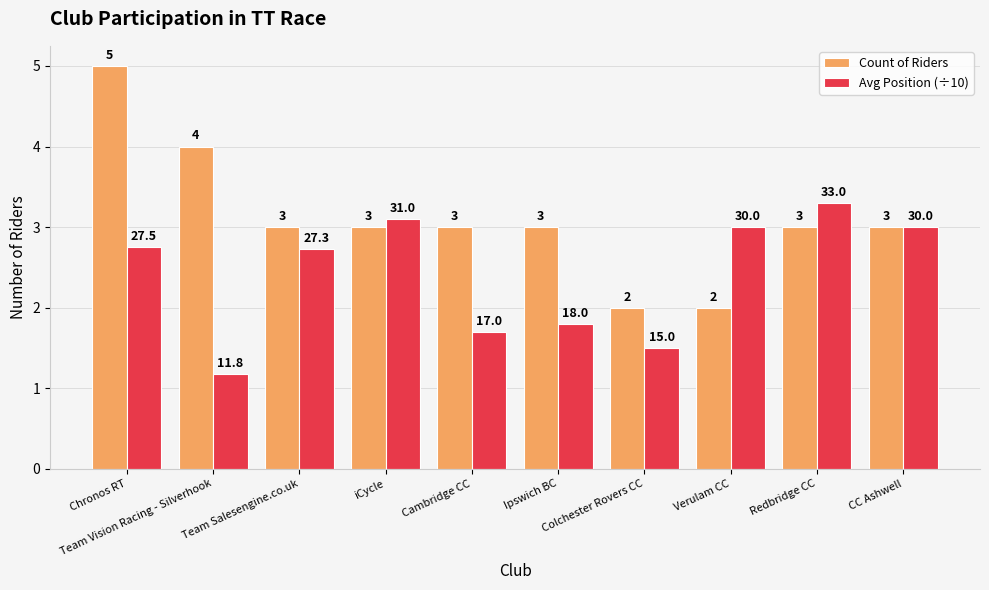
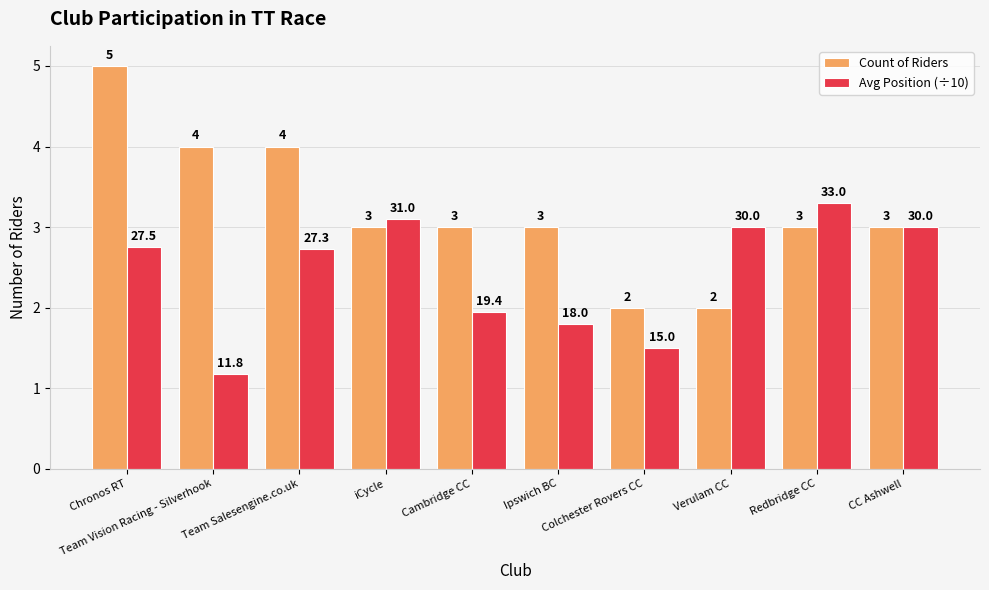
  {
    "Count of Riders": {
      "Chronos RT": 5,
      "Team Vision Racing - Silverhook": 4,
-     "Team Salesengine.co.uk": 3,
+     "Team Salesengine.co.uk": 4,
      "iCycle": 3,
      "Cambridge CC": 3,
      "Ipswich BC": 3,
      "Colchester Rovers CC": 2,
      "Verulam CC": 2,
      "Redbridge CC": 3,
      "CC Ashwell": 3
    },
    "Avg Position (÷10)": {
-     "Cambridge CC": 17.0
+     "Cambridge CC": 19.4
    }
  }
